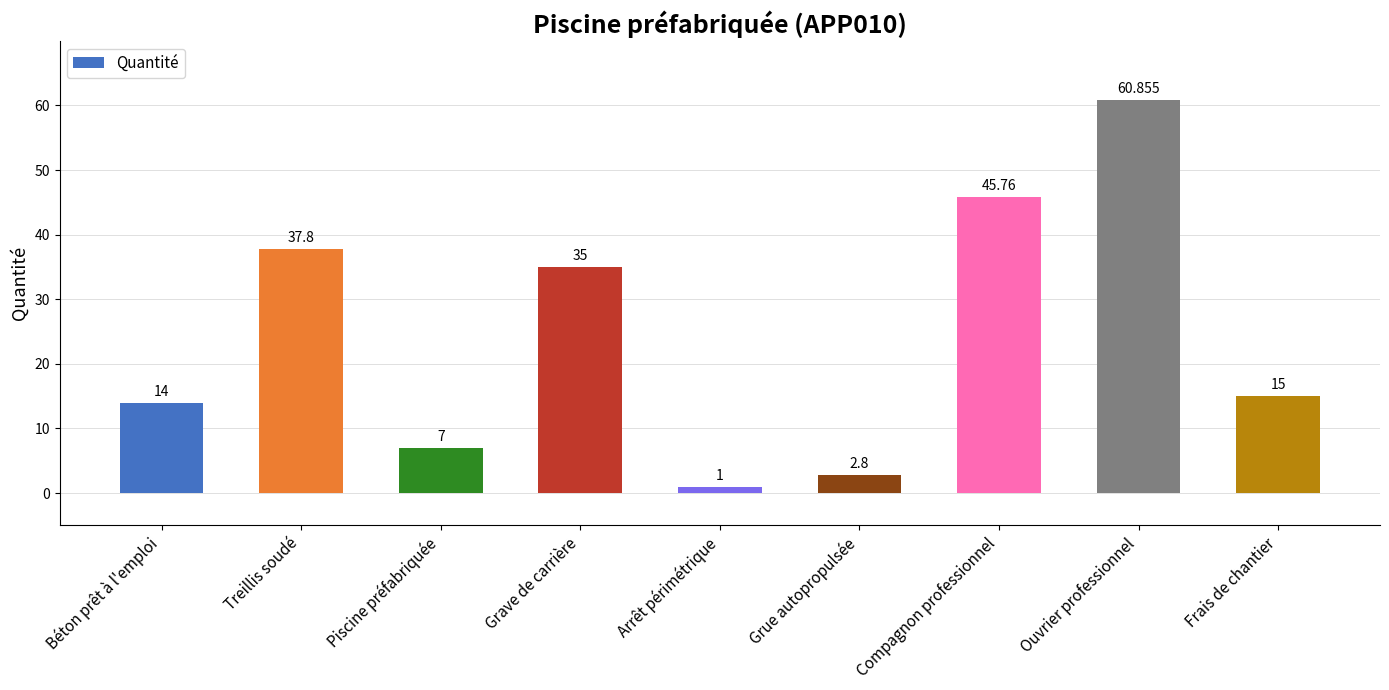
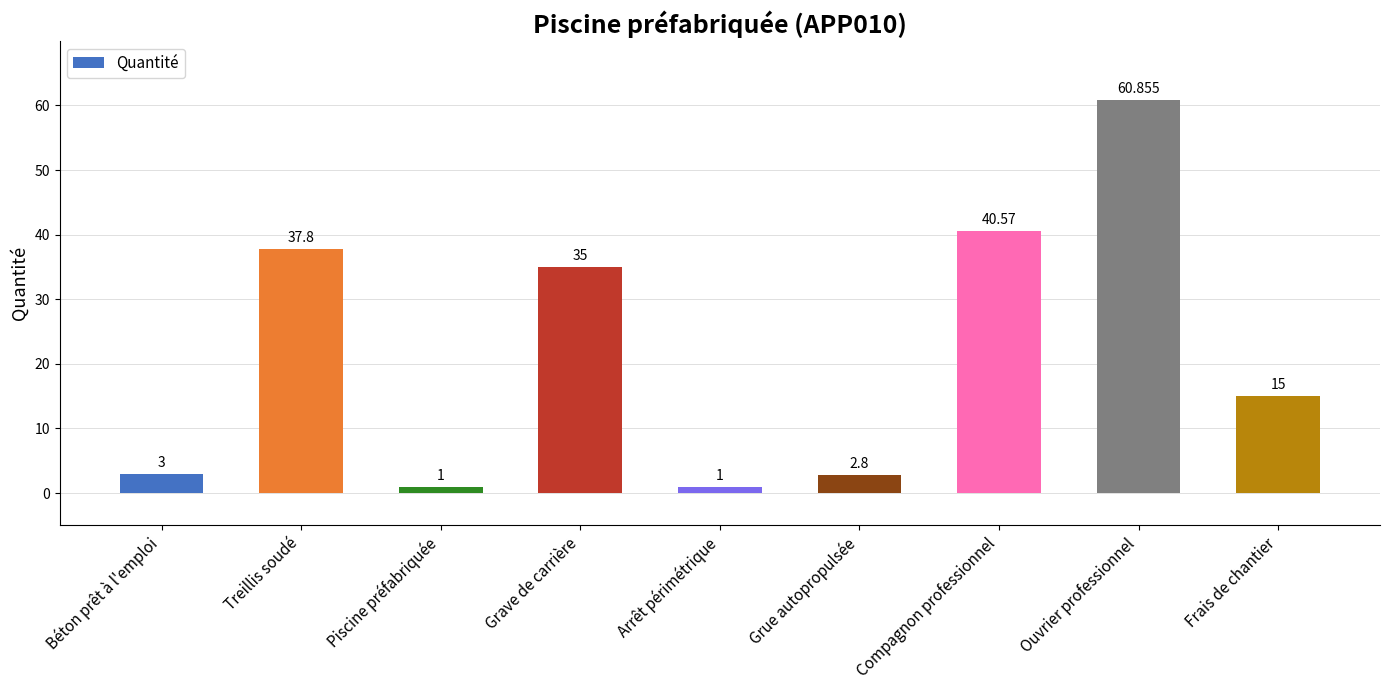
  {
-   "Béton prêt à l'emploi": 14,
+   "Béton prêt à l'emploi": 3,
    "Treillis soudé": 37.8,
-   "Piscine préfabriquée": 7,
+   "Piscine préfabriquée": 1,
    "Grave de carrière": 35,
    "Arrêt périmétrique": 1,
    "Grue autopropulsée": 2.8,
-   "Compagnon professionnel": 45.76,
+   "Compagnon professionnel": 40.57,
    "Ouvrier professionnel": 60.855,
    "Frais de chantier": 15
  }
